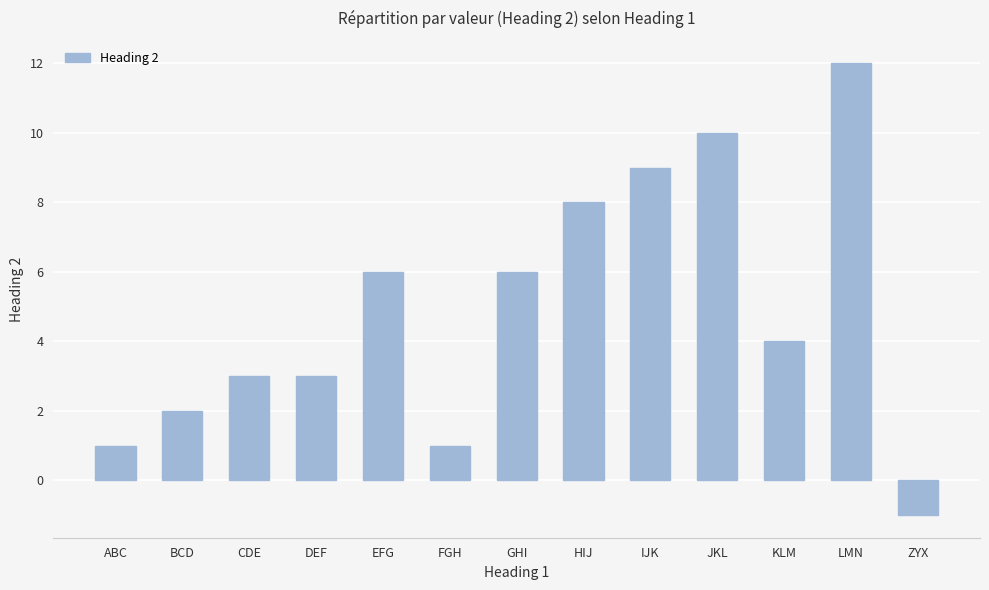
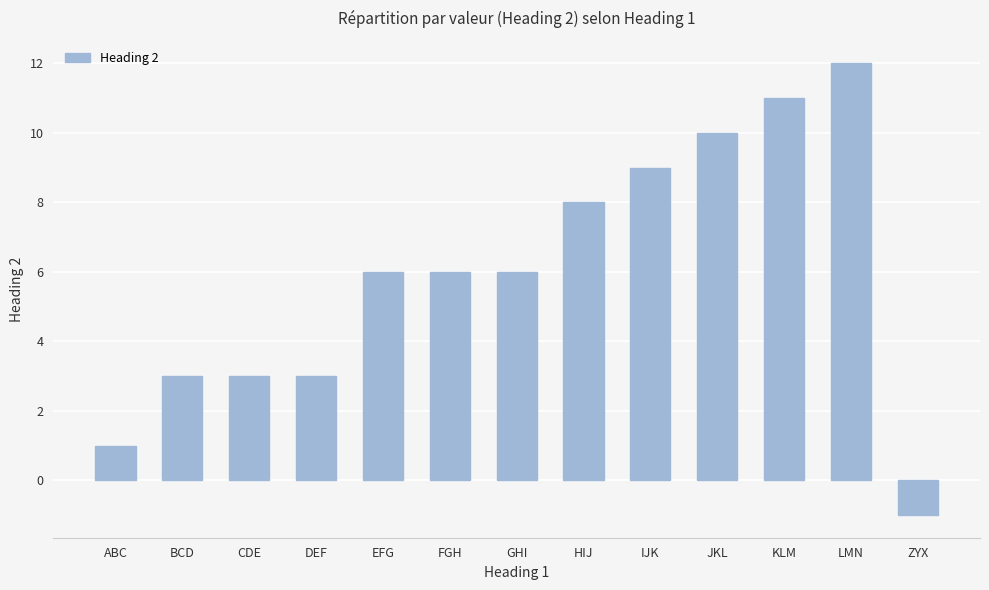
  {
    "ABC": 1,
-   "BCD": 2,
+   "BCD": 3,
    "CDE": 3,
    "DEF": 3,
    "EFG": 6,
-   "FGH": 1,
+   "FGH": 6,
    "GHI": 6,
    "HIJ": 8,
    "IJK": 9,
    "JKL": 10,
-   "KLM": 4,
+   "KLM": 11,
    "LMN": 12,
    "ZYX": -1
  }
